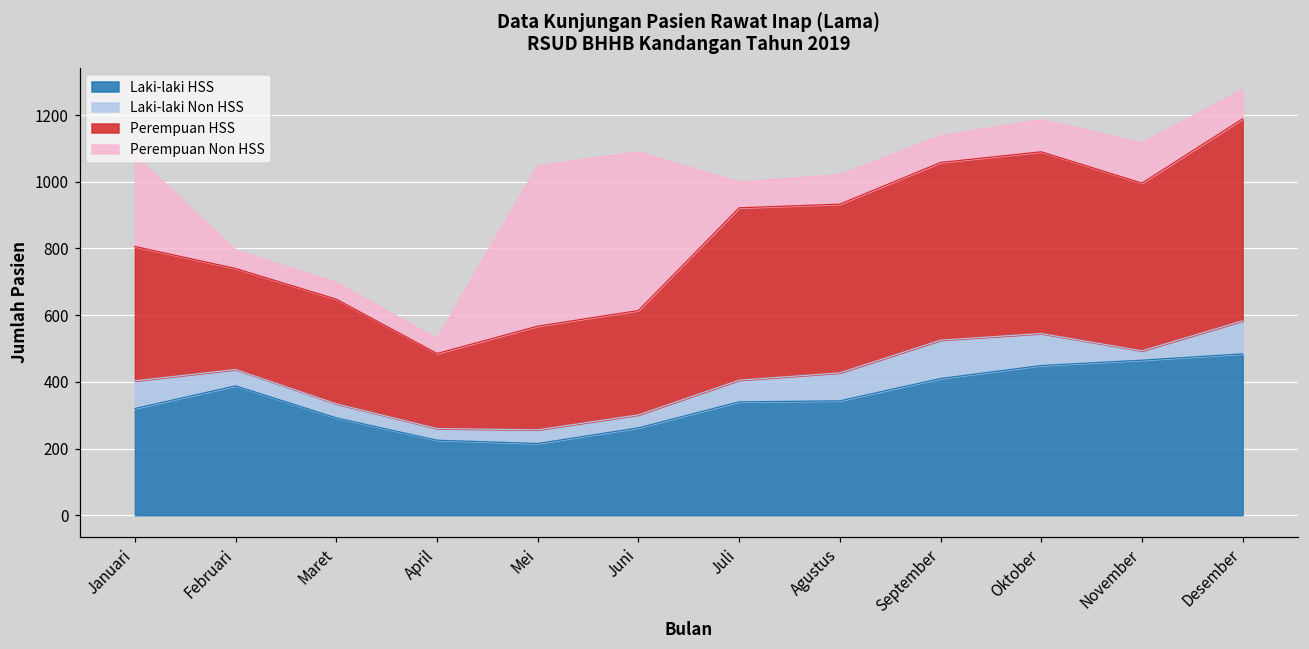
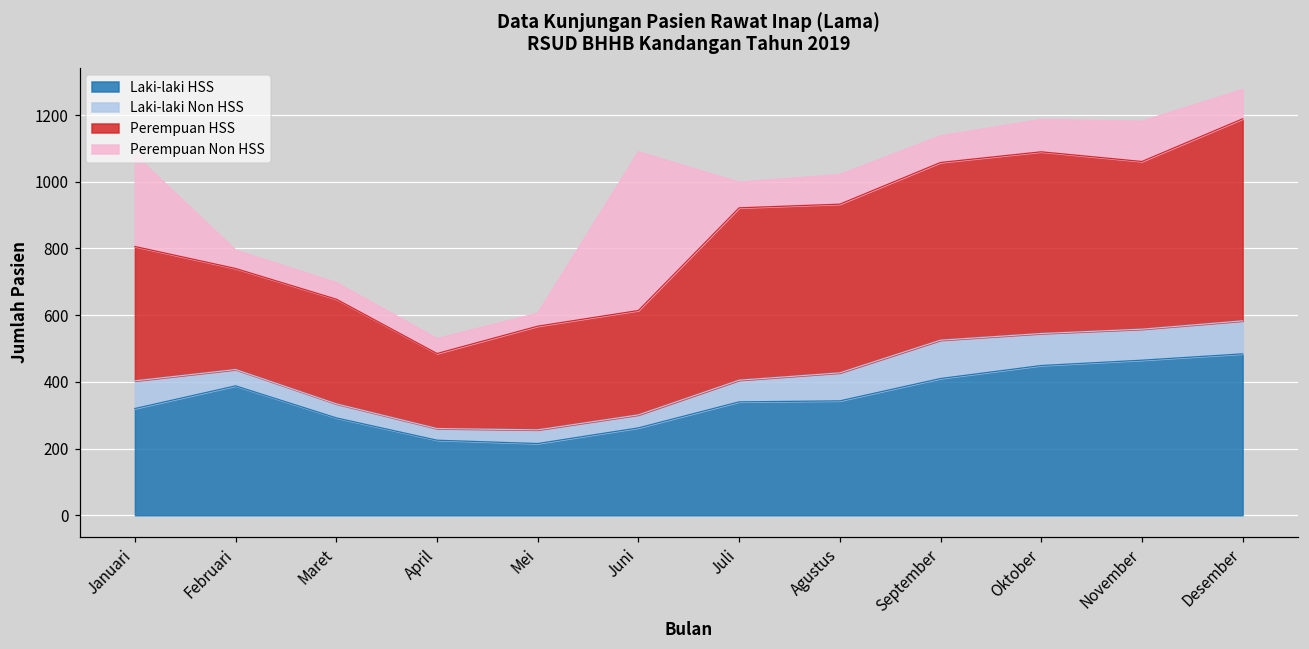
  {
    "Laki-laki HSS": {
      "Januari": 320,
      "Februari": 390,
      "Maret": 290,
      "April": 230,
      "Mei": 220,
      "Juni": 260,
      "Juli": 340,
      "Agustus": 340,
      "September": 410,
      "Oktober": 450,
      "November": 470,
      "Desember": 480
    },
    "Laki-laki Non HSS": {
      "Januari": 80,
      "Februari": 50,
      "Maret": 40,
      "April": 40,
      "Mei": 40,
      "Juni": 40,
      "Juli": 70,
      "Agustus": 80,
      "September": 120,
      "Oktober": 100,
-     "November": 30,
+     "November": 90,
      "Desember": 100
    },
    "Perempuan HSS": {
      "Januari": 400,
      "Februari": 300,
      "Maret": 310,
      "April": 230,
      "Mei": 310,
      "Juni": 310,
      "Juli": 520,
      "Agustus": 510,
      "September": 530,
      "Oktober": 550,
      "November": 500,
      "Desember": 610
    },
    "Perempuan Non HSS": {
      "Februari": 60,
      "Maret": 50,
      "April": 50,
-     "Mei": 480,
+     "Mei": 40,
      "Juni": 480,
      "Juli": 80,
      "Agustus": 90,
      "September": 80,
      "Oktober": 100,
      "November": 120,
      "Desember": 90
    }
  }
